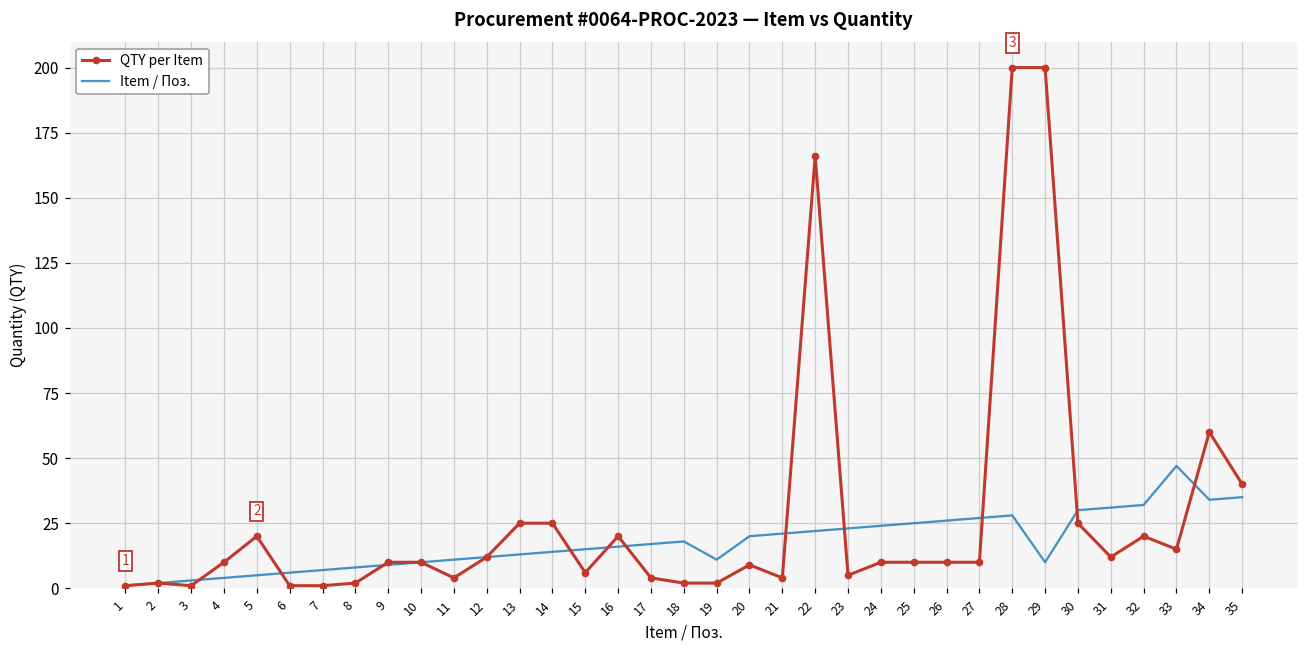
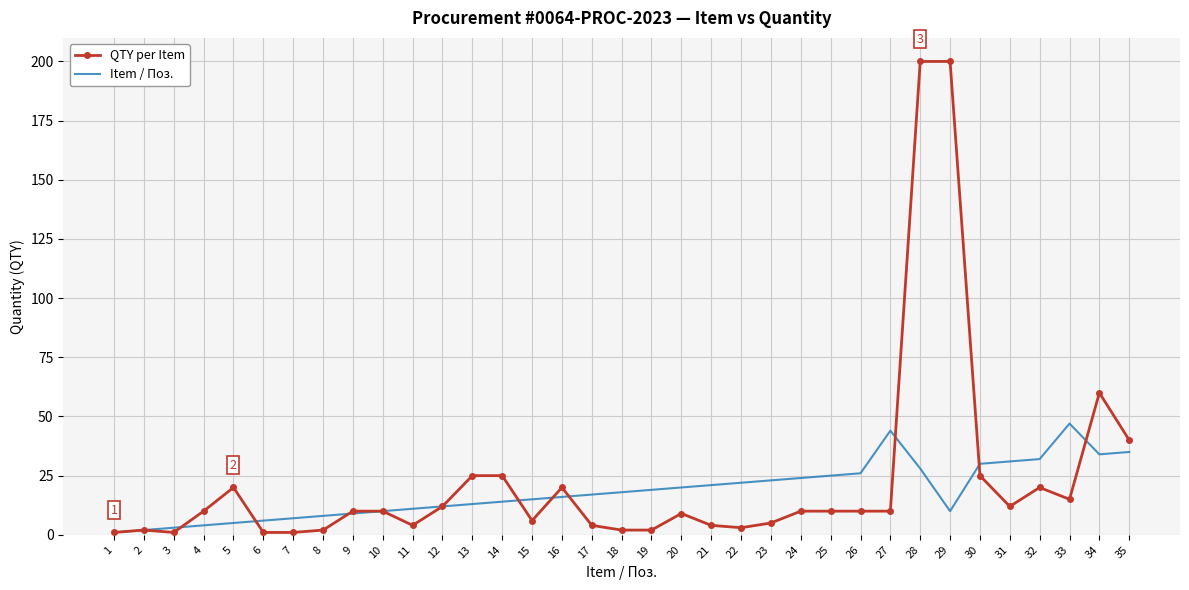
  {
    "QTY per Item": {
      "3": 1,
      "4": 10,
      "6": 1,
      "7": 1,
      "8": 2,
      "11": 4,
      "13": 25,
      "14": 25,
      "15": 6,
      "16": 20,
      "17": 4,
      "18": 2,
      "19": 2,
      "20": 9,
      "21": 4,
-     "22": 166,
+     "22": 3,
      "23": 5,
      "24": 10,
      "25": 10,
      "26": 10,
      "27": 10,
      "29": 200,
      "30": 25,
      "31": 12,
      "32": 20,
      "33": 15,
      "34": 60,
      "35": 40
    },
    "Item / Поз.": {
      "3": 3,
      "4": 4,
      "5": 5,
      "6": 6,
      "7": 7,
      "8": 8,
      "11": 11,
      "13": 13,
      "14": 14,
      "15": 15,
      "16": 16,
      "17": 17,
      "18": 18,
-     "19": 11,
+     "19": 19,
      "20": 20,
      "21": 21,
      "22": 22,
      "23": 23,
      "24": 24,
      "25": 25,
      "26": 26,
-     "27": 27,
+     "27": 44,
      "28": 28,
      "29": 10,
      "30": 30,
      "31": 31,
      "32": 32,
      "33": 47,
      "34": 34,
      "35": 35
    }
  }
